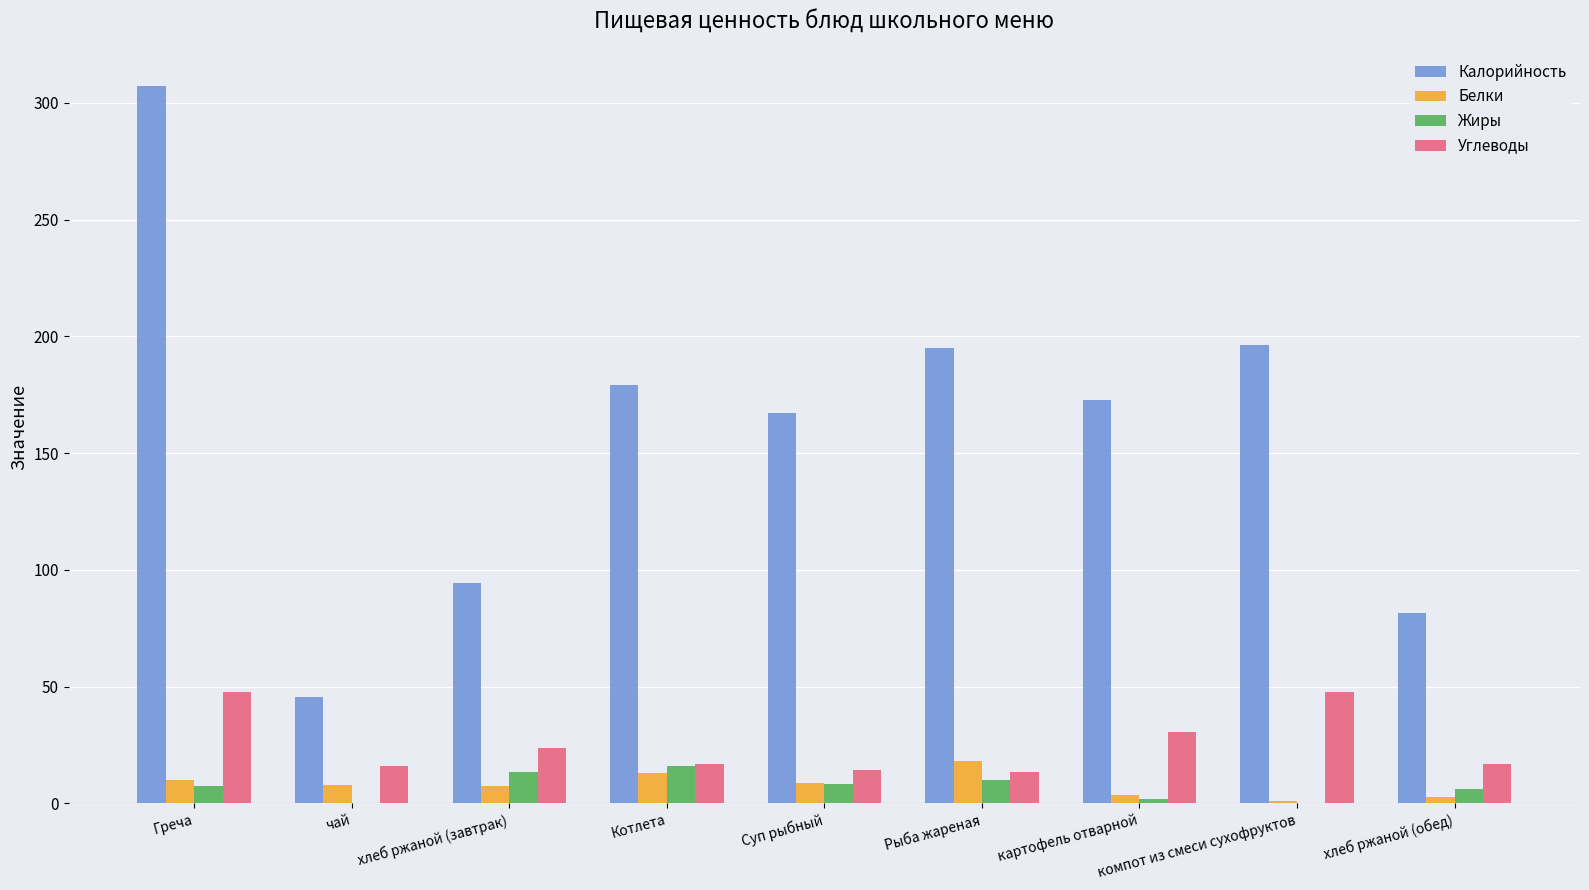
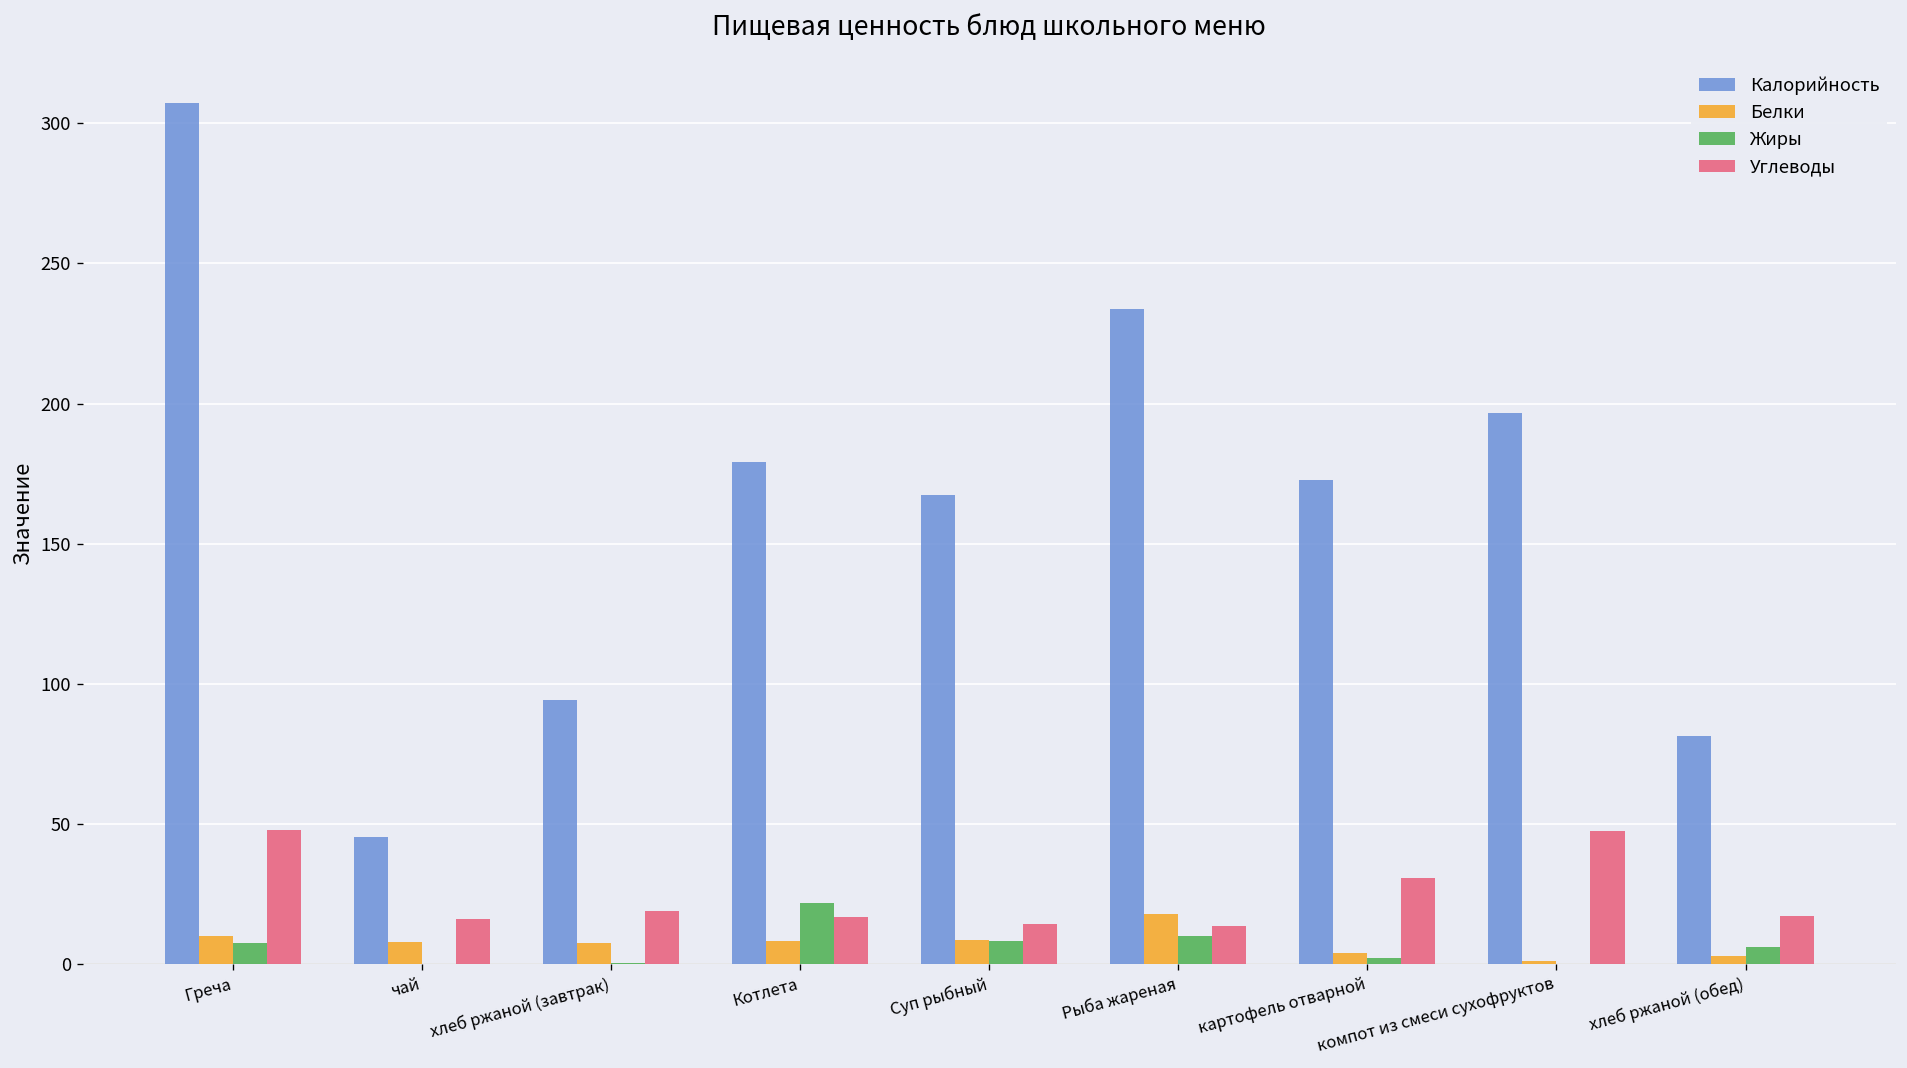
  {
    "Калорийность": {
      "Греча": 307,
      "чай": 46,
      "хлеб ржаной (завтрак)": 94,
      "Котлета": 179,
      "Суп рыбный": 167,
-     "Рыба жареная": 195,
+     "Рыба жареная": 234,
      "картофель отварной": 173,
      "компот из смеси сухофруктов": 197,
      "хлеб ржаной (обед)": 81
    },
    "Белки": {
      "Греча": 10,
      "чай": 8,
      "хлеб ржаной (завтрак)": 7,
-     "Котлета": 13,
+     "Котлета": 8,
      "Суп рыбный": 9,
      "Рыба жареная": 18,
      "картофель отварной": 4,
      "хлеб ржаной (обед)": 3
    },
    "Жиры": {
      "Греча": 7,
-     "хлеб ржаной (завтрак)": 14,
-     "Котлета": 16,
+     "хлеб ржаной (завтрак)": 0,
+     "Котлета": 22,
      "Суп рыбный": 8,
      "Рыба жареная": 10,
      "картофель отварной": 2,
      "хлеб ржаной (обед)": 6
    },
    "Углеводы": {
      "Греча": 48,
      "чай": 16,
-     "хлеб ржаной (завтрак)": 24,
+     "хлеб ржаной (завтрак)": 19,
      "Котлета": 17,
      "Суп рыбный": 14,
      "Рыба жареная": 14,
      "картофель отварной": 31,
      "компот из смеси сухофруктов": 48,
      "хлеб ржаной (обед)": 17
    }
  }
